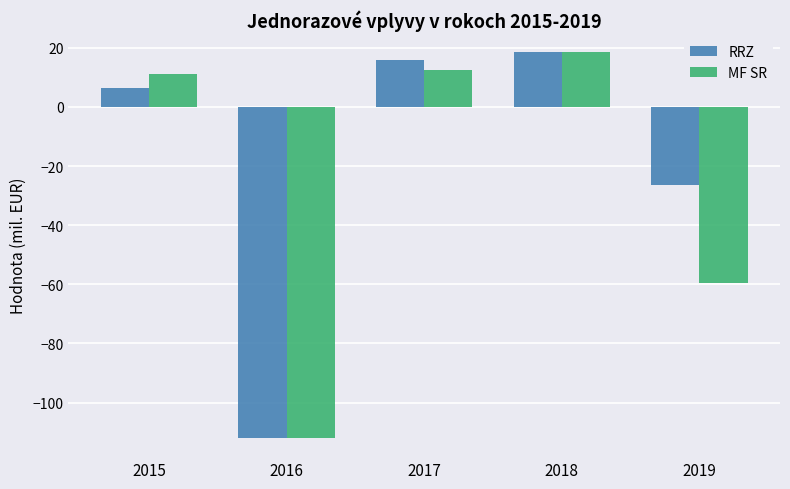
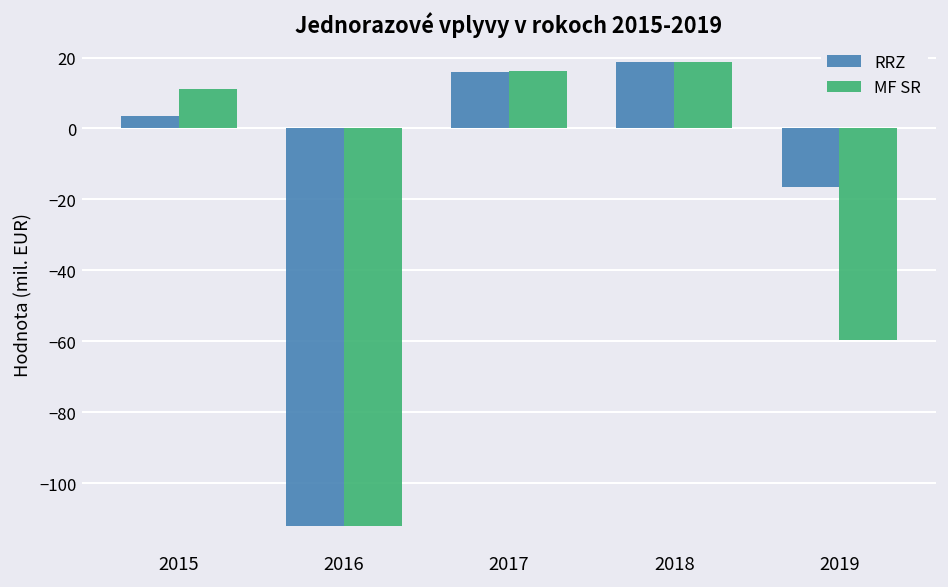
  {
    "RRZ": {
-     "2015": 6,
+     "2015": 4,
      "2016": -112,
      "2017": 16,
      "2018": 19,
-     "2019": -27
+     "2019": -16
    },
    "MF SR": {
      "2015": 11,
      "2016": -112,
-     "2017": 12,
+     "2017": 16,
      "2018": 19,
      "2019": -60
    }
  }
